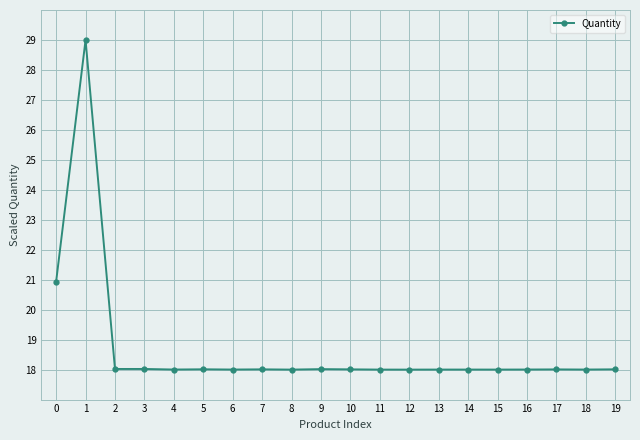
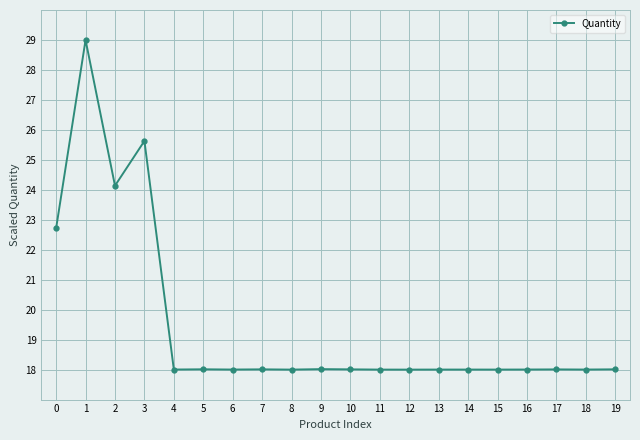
  {
-   "0": 20.9,
+   "0": 22.7,
    "1": 29.0,
-   "2": 18.0,
-   "3": 18.0,
+   "2": 24.1,
+   "3": 25.6,
    "4": 18.0,
    "5": 18.0,
    "6": 18.0,
    "7": 18.0,
    "8": 18.0,
    "9": 18.0,
    "10": 18.0,
    "11": 18.0,
    "12": 18.0,
    "13": 18.0,
    "14": 18.0,
    "15": 18.0,
    "16": 18.0,
    "17": 18.0,
    "18": 18.0,
    "19": 18.0
  }
